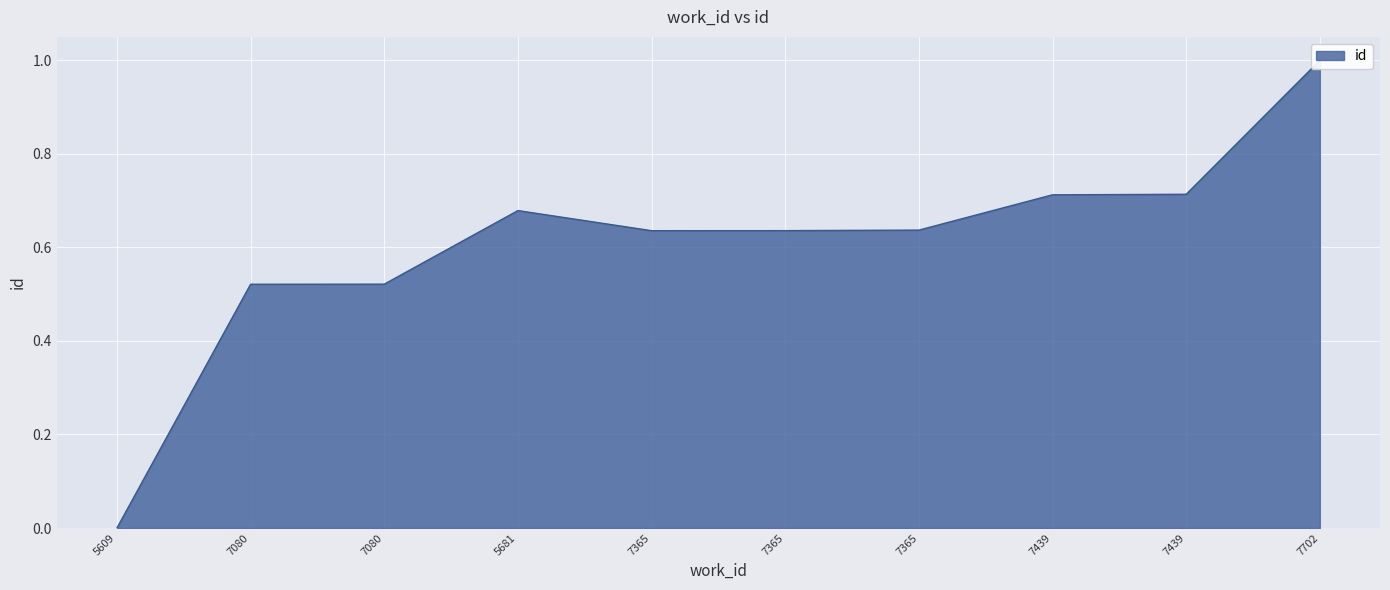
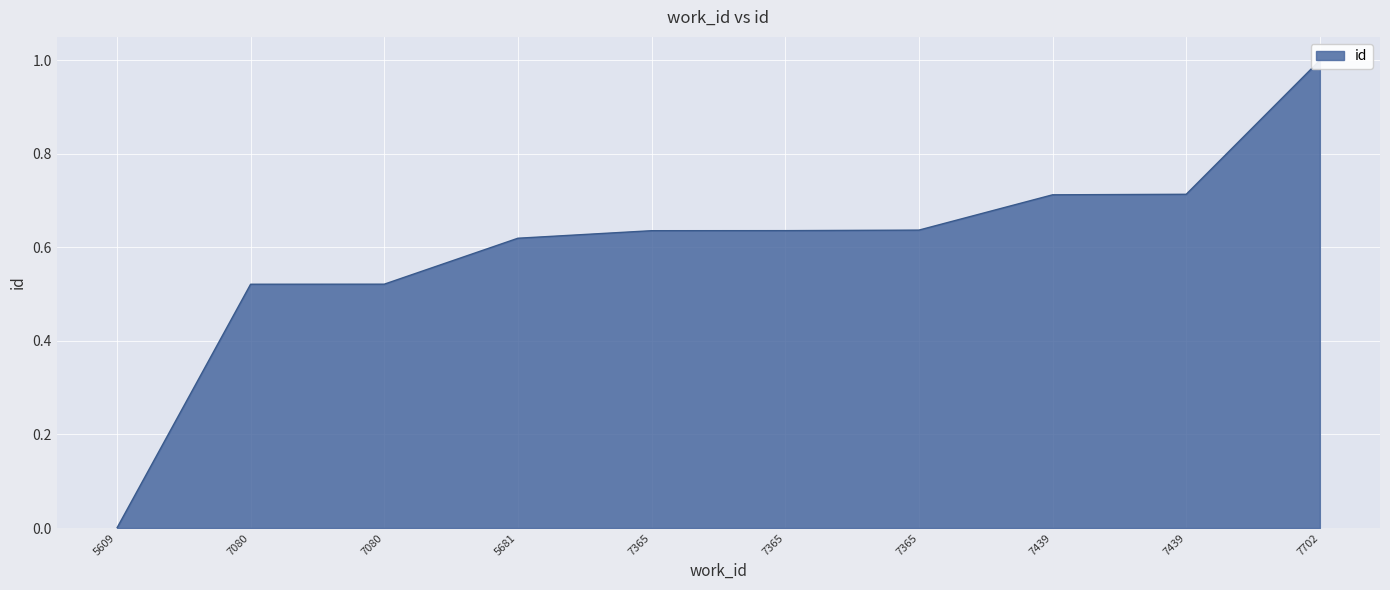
  {
    "5609": 0.00,
-   "5681": 0.68
+   "5681": 0.62
  }
